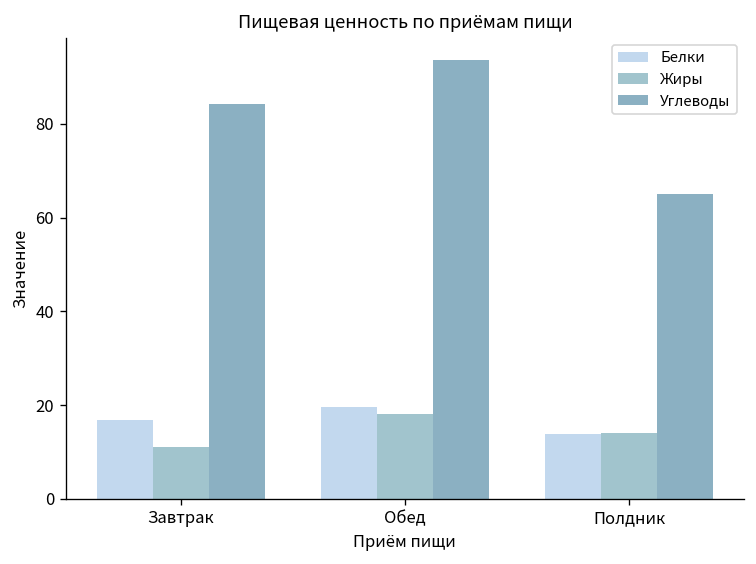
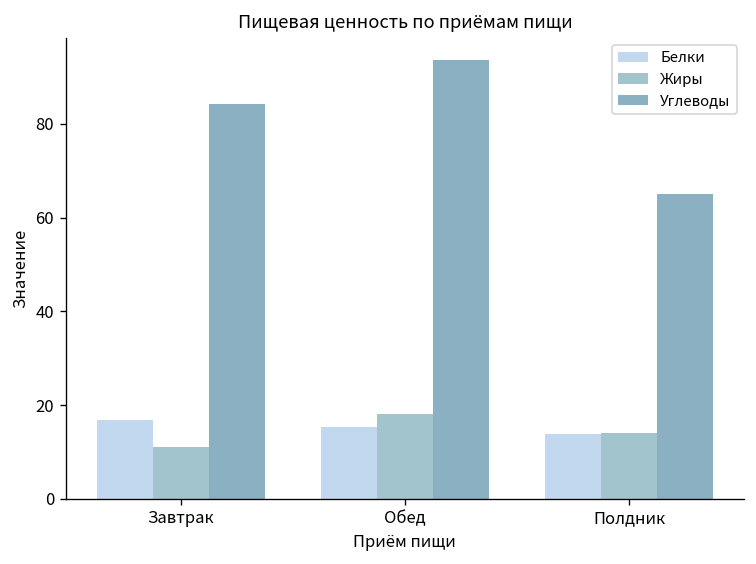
  {
    "Белки": {
      "Завтрак": 17,
-     "Обед": 20,
+     "Обед": 15,
      "Полдник": 14
    }
  }
